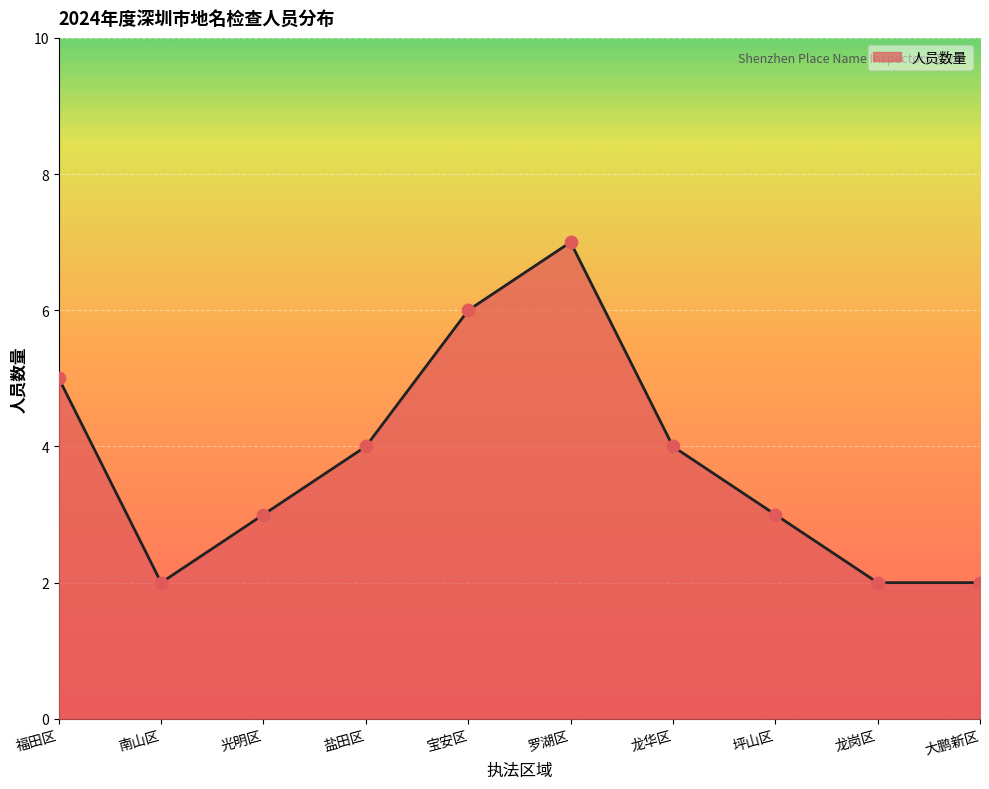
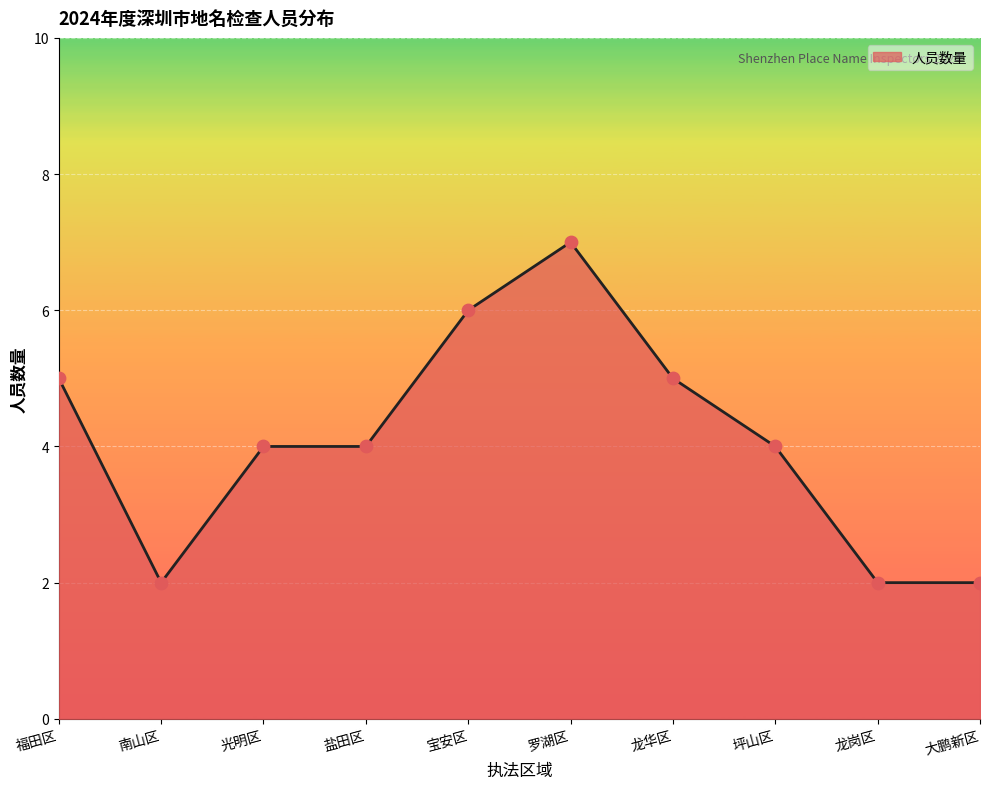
  {
    "福田区": 5,
    "南山区": 2,
-   "光明区": 3,
+   "光明区": 4,
    "盐田区": 4,
    "宝安区": 6,
    "罗湖区": 7,
-   "龙华区": 4,
-   "坪山区": 3,
+   "龙华区": 5,
+   "坪山区": 4,
    "龙岗区": 2,
    "大鹏新区": 2
  }
